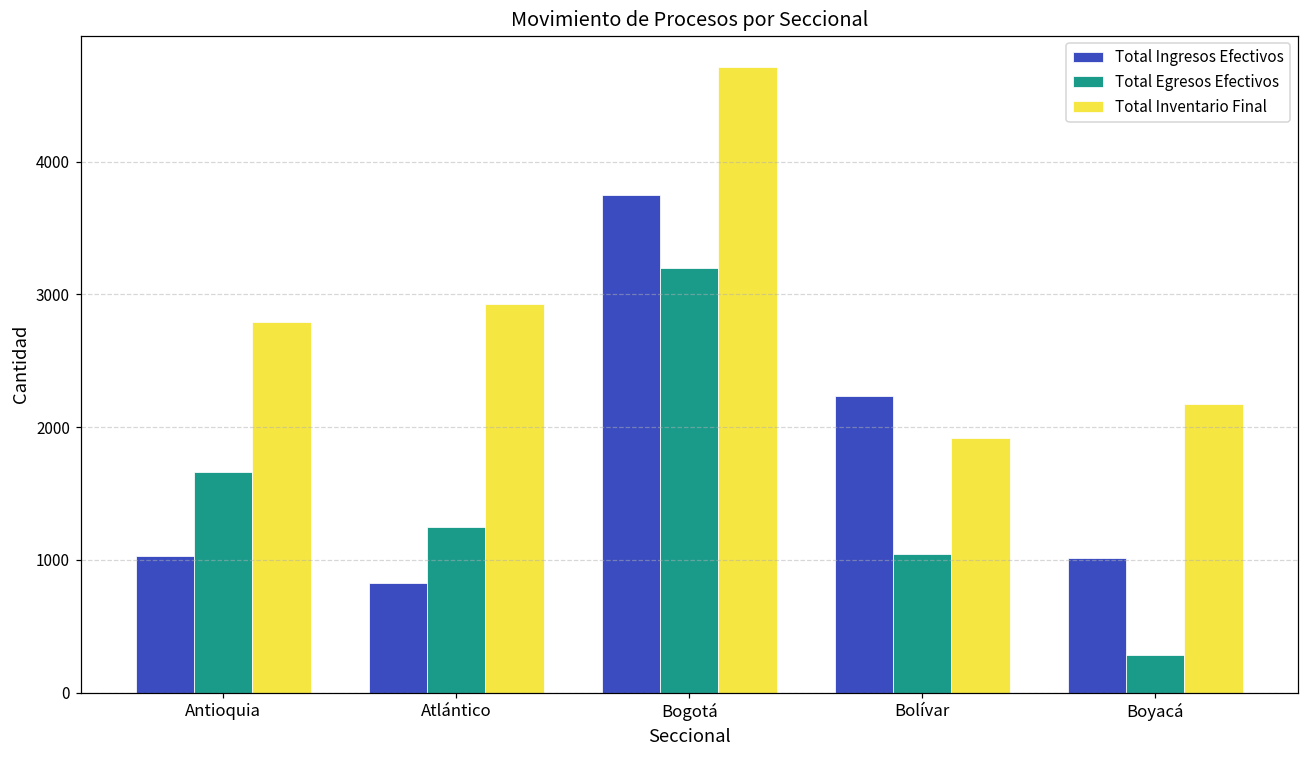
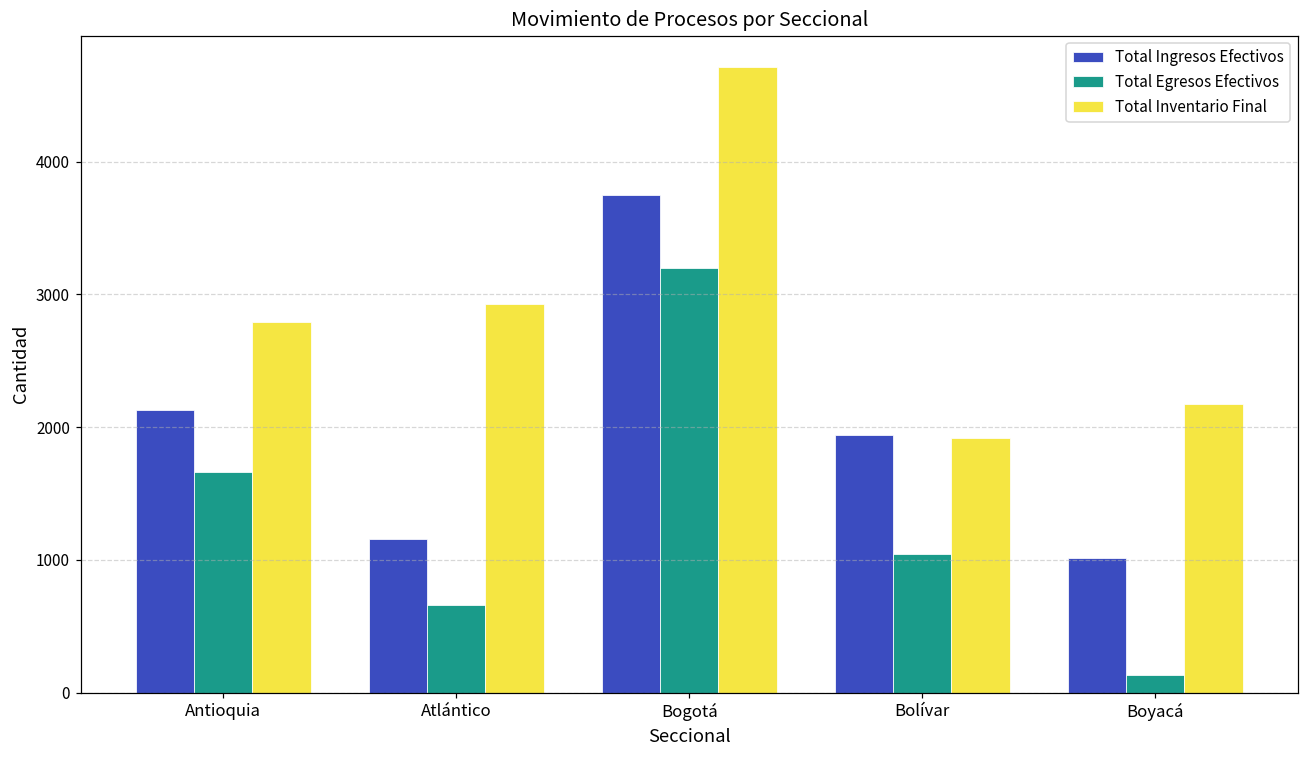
  {
    "Total Ingresos Efectivos": {
-     "Antioquia": 1030,
-     "Atlántico": 820,
+     "Antioquia": 2130,
+     "Atlántico": 1160,
      "Bogotá": 3750,
-     "Bolívar": 2230,
+     "Bolívar": 1940,
      "Boyacá": 1020
    },
    "Total Egresos Efectivos": {
      "Antioquia": 1660,
-     "Atlántico": 1250,
+     "Atlántico": 660,
      "Bogotá": 3200,
      "Bolívar": 1040,
-     "Boyacá": 280
+     "Boyacá": 130
    },
    "Total Inventario Final": {
      "Antioquia": 2790,
      "Atlántico": 2930,
      "Bogotá": 4720,
      "Bolívar": 1920,
      "Boyacá": 2170
    }
  }
